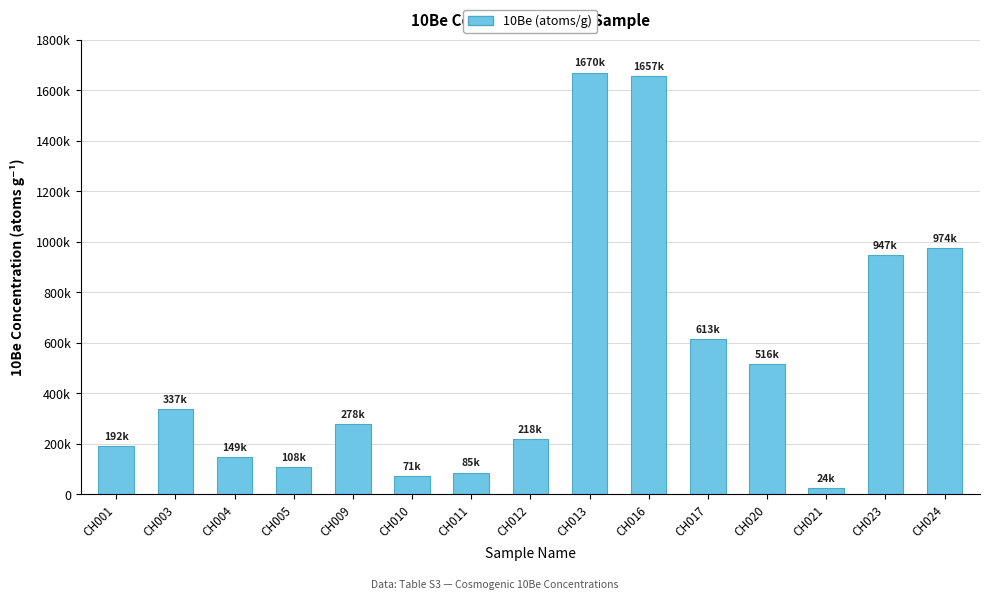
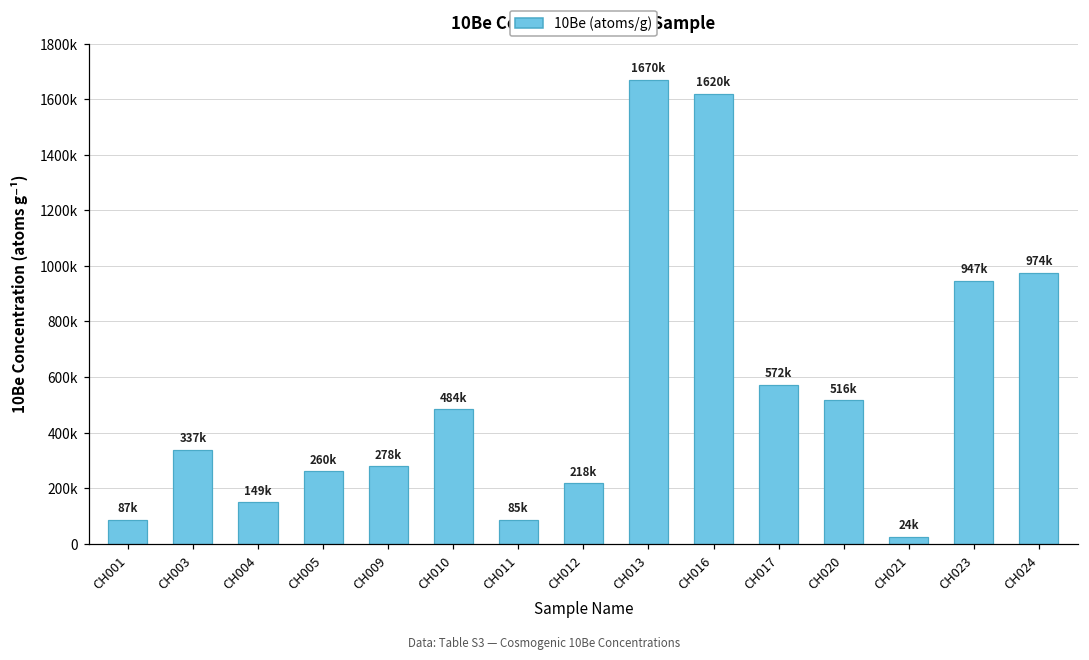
  {
-   "CH001": "192k",
+   "CH001": "87k",
    "CH004": "149k",
-   "CH005": "108k",
+   "CH005": "260k",
    "CH009": "278k",
-   "CH010": "71k",
+   "CH010": "484k",
    "CH012": "218k",
    "CH013": "1670k",
-   "CH016": "1657k",
-   "CH017": "613k",
+   "CH016": "1620k",
+   "CH017": "572k",
    "CH020": "516k",
    "CH021": "24k",
    "CH023": "947k"
  }
